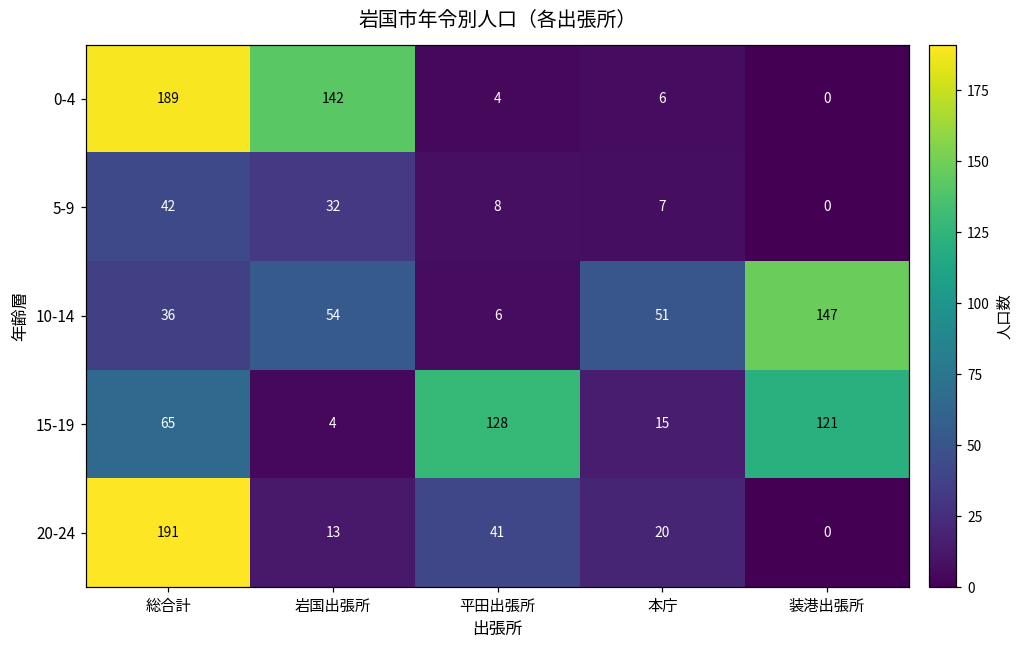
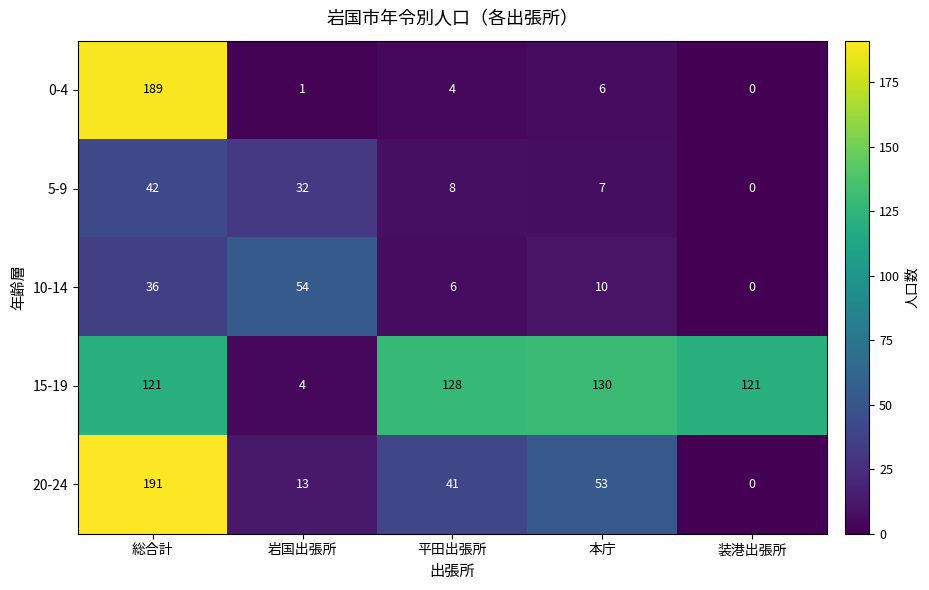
  {
    "0-4": {
      "総合計": 189,
-     "岩国出張所": 142,
+     "岩国出張所": 1,
      "平田出張所": 4,
      "本庁": 6,
      "装港出張所": 0
    },
    "5-9": {
      "総合計": 42,
      "岩国出張所": 32,
      "平田出張所": 8,
      "本庁": 7,
      "装港出張所": 0
    },
    "10-14": {
      "総合計": 36,
      "岩国出張所": 54,
      "平田出張所": 6,
-     "本庁": 51,
-     "装港出張所": 147
+     "本庁": 10,
+     "装港出張所": 0
    },
    "15-19": {
-     "総合計": 65,
+     "総合計": 121,
      "岩国出張所": 4,
      "平田出張所": 128,
-     "本庁": 15,
+     "本庁": 130,
      "装港出張所": 121
    },
    "20-24": {
      "総合計": 191,
      "岩国出張所": 13,
      "平田出張所": 41,
-     "本庁": 20,
+     "本庁": 53,
      "装港出張所": 0
    }
  }
